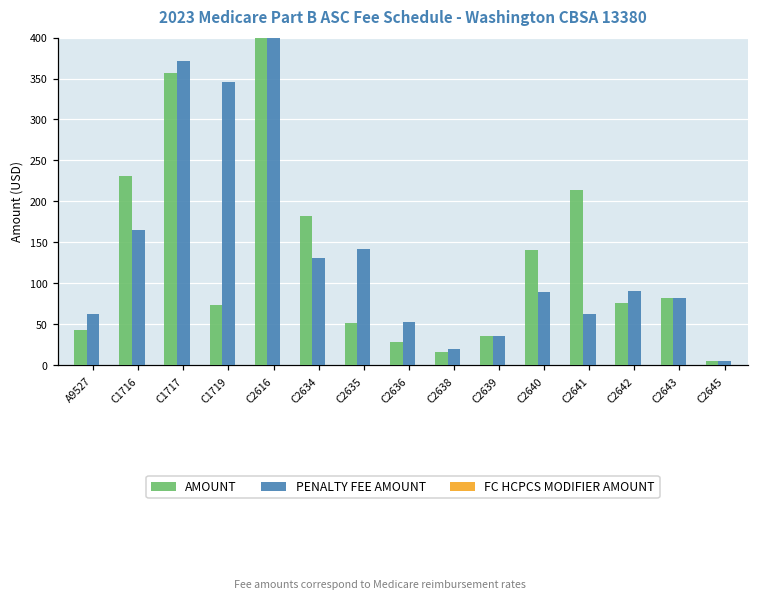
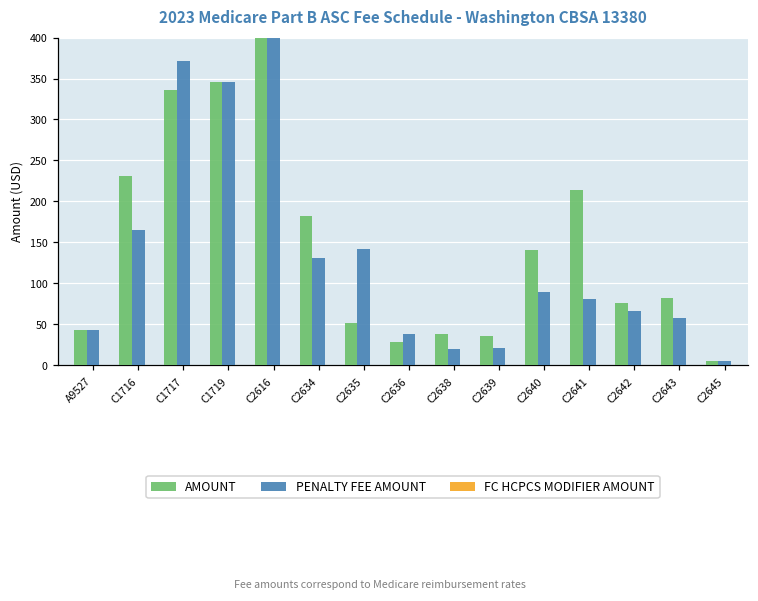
  {
    "AMOUNT": {
      "A9527": 40,
      "C1716": 230,
-     "C1717": 360,
-     "C1719": 70,
+     "C1717": 340,
+     "C1719": 350,
      "C2616": 400,
      "C2634": 180,
      "C2635": 50,
      "C2636": 30,
-     "C2638": 20,
+     "C2638": 40,
      "C2639": 40,
      "C2640": 140,
      "C2641": 210,
      "C2642": 80,
      "C2643": 80,
      "C2645": 0
    },
    "PENALTY FEE AMOUNT": {
-     "A9527": 60,
+     "A9527": 40,
      "C1716": 170,
      "C1717": 370,
      "C1719": 350,
      "C2616": 400,
      "C2634": 130,
      "C2635": 140,
-     "C2636": 50,
+     "C2636": 40,
      "C2638": 20,
-     "C2639": 40,
+     "C2639": 20,
      "C2640": 90,
-     "C2641": 60,
-     "C2642": 90,
-     "C2643": 80,
+     "C2641": 80,
+     "C2642": 70,
+     "C2643": 60,
      "C2645": 0
    },
    "FC HCPCS MODIFIER AMOUNT": {
      "A9527": 0,
      "C1716": 0,
      "C1717": 0,
      "C1719": 0,
      "C2616": 0,
      "C2634": 0,
      "C2635": 0,
      "C2636": 0,
      "C2638": 0,
      "C2639": 0,
      "C2640": 0,
      "C2641": 0,
      "C2642": 0,
      "C2643": 0,
      "C2645": 0
    }
  }
